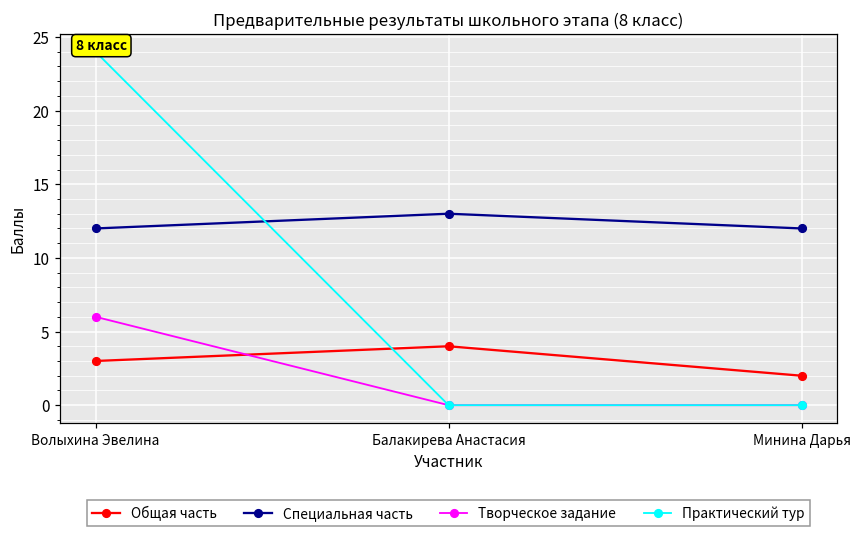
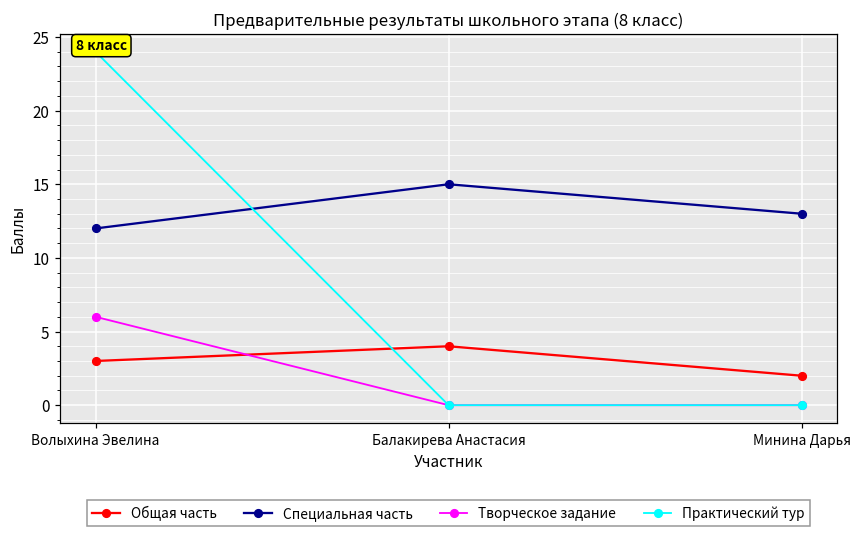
  {
    "Общая часть": {
      "Волыхина Эвелина": 3,
      "Балакирева Анастасия": 4,
      "Минина Дарья": 2
    },
    "Специальная часть": {
      "Волыхина Эвелина": 12,
-     "Балакирева Анастасия": 13,
-     "Минина Дарья": 12
+     "Балакирева Анастасия": 15,
+     "Минина Дарья": 13
    },
    "Творческое задание": {
      "Волыхина Эвелина": 6
    }
  }
